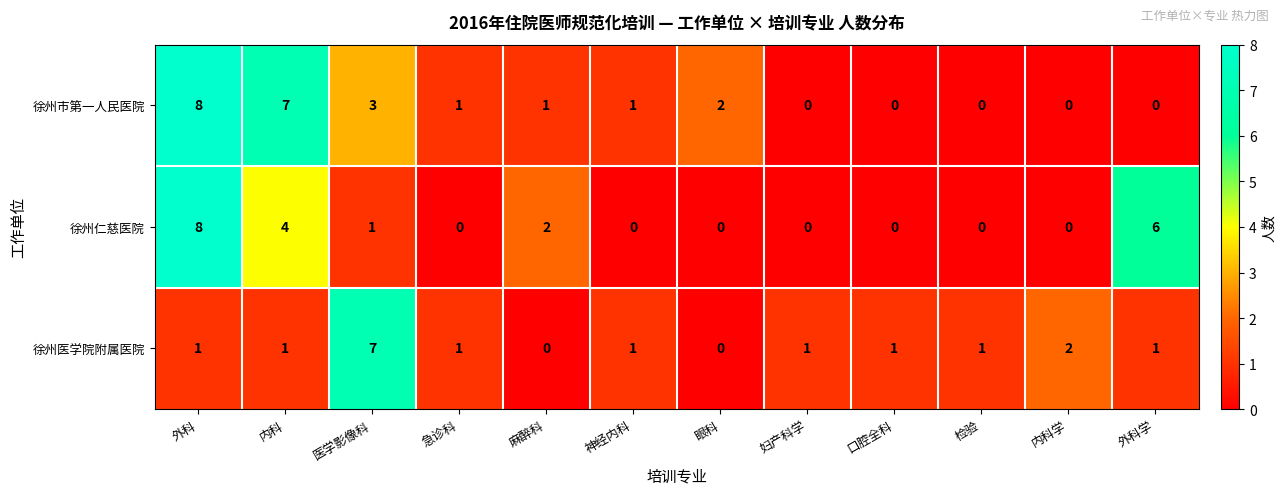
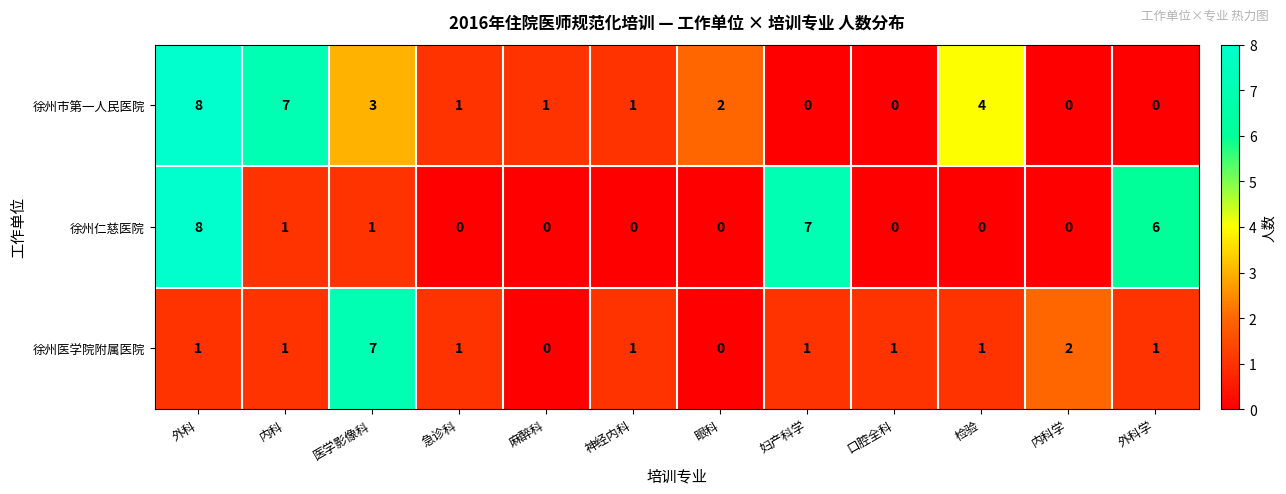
  {
    "徐州市第一人民医院": {
      "外科": 8,
      "内科": 7,
      "医学影像科": 3,
      "急诊科": 1,
      "麻醉科": 1,
      "神经内科": 1,
      "眼科": 2,
      "妇产科学": 0,
      "口腔全科": 0,
-     "检验": 0,
+     "检验": 4,
      "内科学": 0,
      "外科学": 0
    },
    "徐州仁慈医院": {
      "外科": 8,
-     "内科": 4,
+     "内科": 1,
      "医学影像科": 1,
      "急诊科": 0,
-     "麻醉科": 2,
+     "麻醉科": 0,
      "神经内科": 0,
      "眼科": 0,
-     "妇产科学": 0,
+     "妇产科学": 7,
      "口腔全科": 0,
      "检验": 0,
      "内科学": 0,
      "外科学": 6
    },
    "徐州医学院附属医院": {
      "外科": 1,
      "内科": 1,
      "医学影像科": 7,
      "急诊科": 1,
      "麻醉科": 0,
      "神经内科": 1,
      "眼科": 0,
      "妇产科学": 1,
      "口腔全科": 1,
      "检验": 1,
      "内科学": 2,
      "外科学": 1
    }
  }
